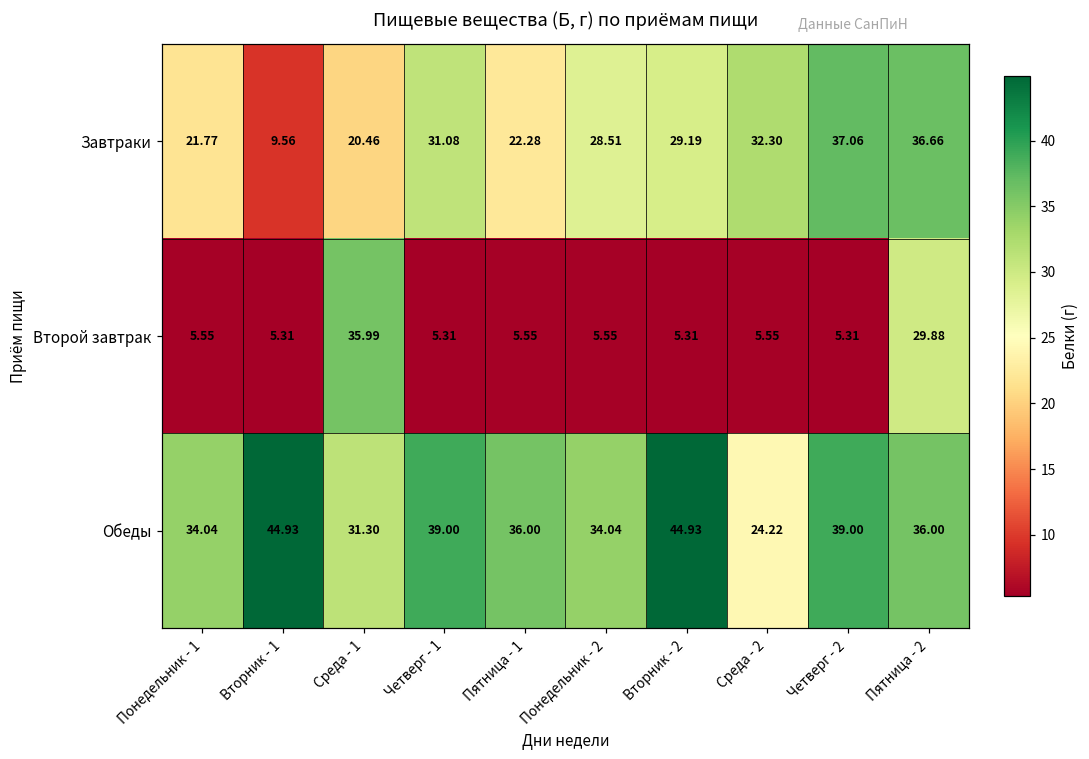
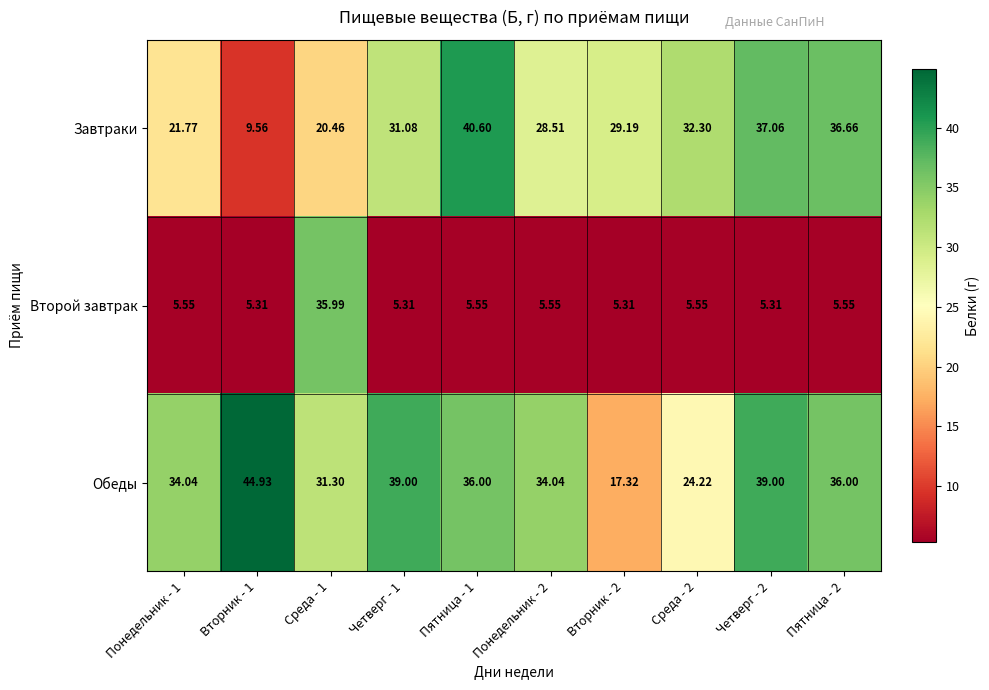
  {
    "Завтраки": {
      "Понедельник - 1": 21.77,
      "Вторник - 1": 9.56,
      "Среда - 1": 20.46,
      "Четверг - 1": 31.08,
-     "Пятница - 1": 22.28,
+     "Пятница - 1": 40.60,
      "Понедельник - 2": 28.51,
      "Вторник - 2": 29.19,
      "Среда - 2": 32.30,
      "Четверг - 2": 37.06,
      "Пятница - 2": 36.66
    },
    "Второй завтрак": {
      "Понедельник - 1": 5.55,
      "Вторник - 1": 5.31,
      "Среда - 1": 35.99,
      "Четверг - 1": 5.31,
      "Пятница - 1": 5.55,
      "Понедельник - 2": 5.55,
      "Вторник - 2": 5.31,
      "Среда - 2": 5.55,
      "Четверг - 2": 5.31,
-     "Пятница - 2": 29.88
+     "Пятница - 2": 5.55
    },
    "Обеды": {
      "Понедельник - 1": 34.04,
      "Вторник - 1": 44.93,
      "Среда - 1": 31.30,
      "Четверг - 1": 39.00,
      "Пятница - 1": 36.00,
      "Понедельник - 2": 34.04,
-     "Вторник - 2": 44.93,
+     "Вторник - 2": 17.32,
      "Среда - 2": 24.22,
      "Четверг - 2": 39.00,
      "Пятница - 2": 36.00
    }
  }
